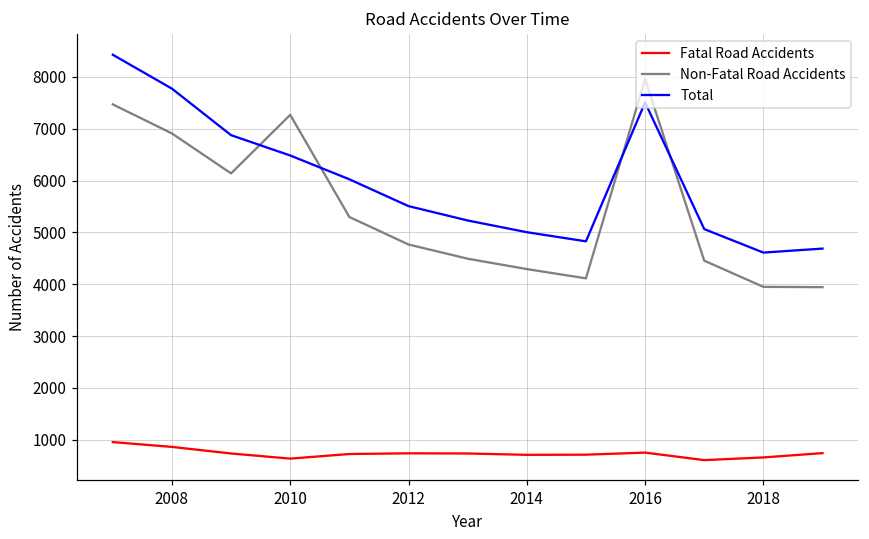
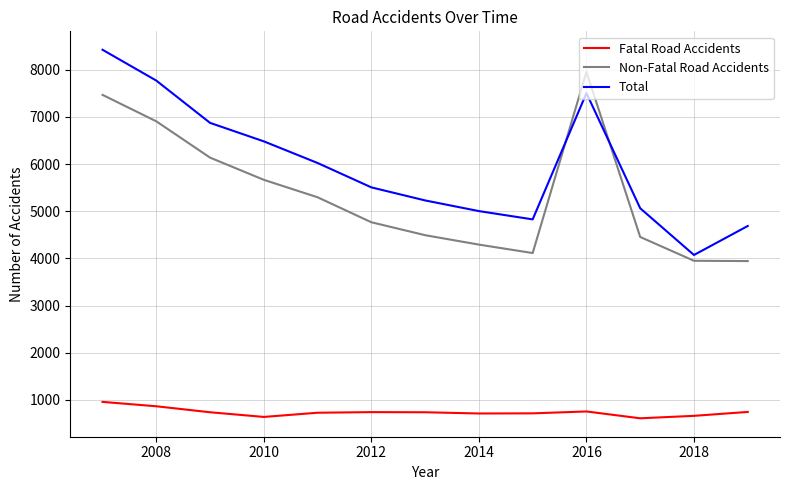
  {
    "Fatal Road Accidents": {
      "2008": 900,
      "2010": 600,
      "2012": 700,
      "2014": 700,
      "2016": 800,
      "2018": 700
    },
    "Non-Fatal Road Accidents": {
      "2008": 6900,
-     "2010": 7300,
+     "2010": 5700,
      "2012": 4800,
      "2014": 4300,
      "2018": 4000
    },
    "Total": {
      "2008": 7800,
      "2010": 6500,
      "2012": 5500,
      "2014": 5000,
-     "2018": 4600
+     "2018": 4100
    }
  }
